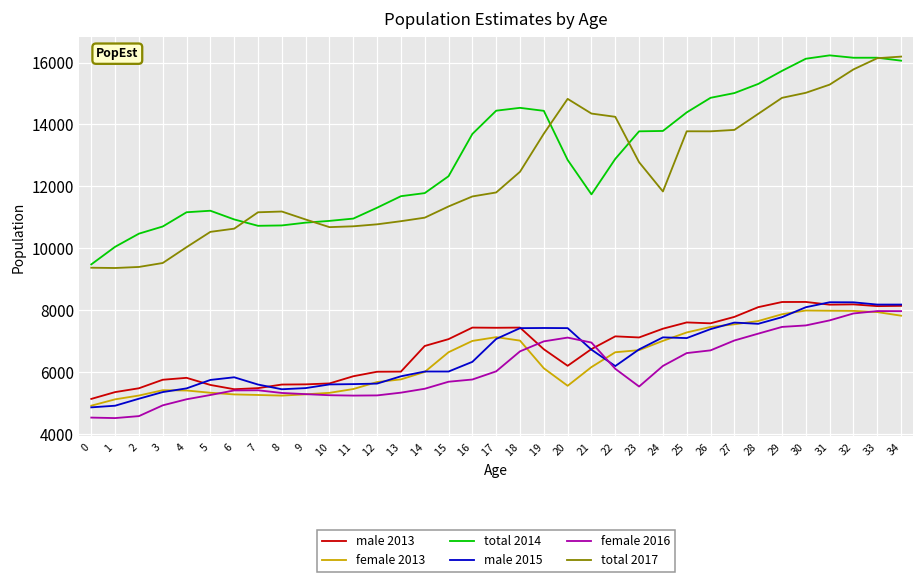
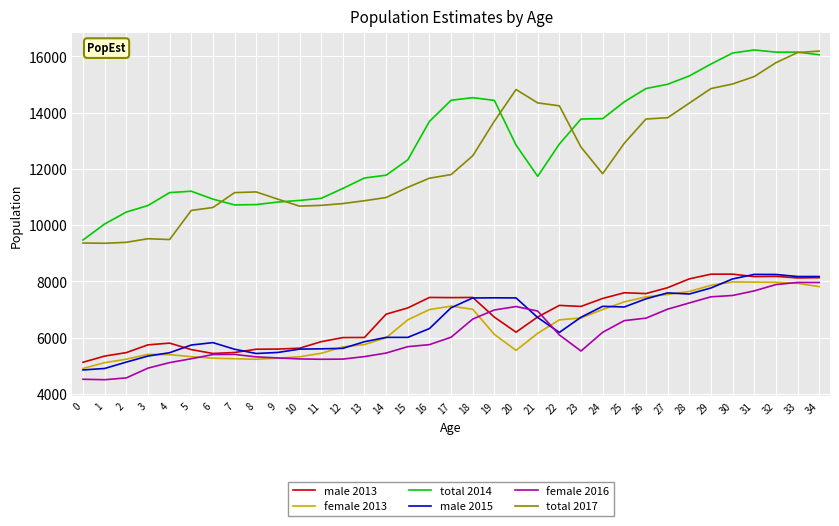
  {
    "male 2013": {
      "0": 5100,
      "1": 5300,
      "2": 5500,
      "3": 5700,
      "4": 5800,
      "5": 5600,
      "8": 5600,
      "9": 5600,
      "11": 5900,
      "12": 6000,
      "13": 6000,
      "14": 6800,
      "15": 7100,
      "16": 7400,
      "17": 7400,
      "19": 6700,
      "20": 6200,
      "22": 7100,
      "23": 7100,
      "24": 7400,
      "25": 7600,
      "26": 7600,
      "27": 7800,
      "28": 8100,
      "29": 8300,
      "30": 8300
    },
    "female 2013": {
      "1": 5100,
      "2": 5200,
      "6": 5300,
      "7": 5300,
      "11": 5400,
      "13": 5800,
      "15": 6600,
      "16": 7000,
      "18": 7000,
      "19": 6100,
      "20": 5600,
      "21": 6200,
      "22": 6600,
      "24": 7000,
      "25": 7300,
      "29": 7900,
      "30": 8000,
      "31": 8000,
      "34": 7800
    },
    "total 2014": {
      "0": 9500,
      "1": 10000,
      "2": 10500,
      "3": 10700,
      "4": 11200,
      "5": 11200,
      "6": 10900,
      "7": 10700,
      "8": 10700,
      "9": 10800,
      "10": 10900,
      "11": 11000,
      "12": 11300,
      "13": 11700,
      "14": 11800,
      "15": 12300,
      "16": 13700,
      "17": 14400,
      "18": 14500,
      "19": 14400,
      "20": 12900,
      "21": 11700,
      "22": 12900,
      "23": 13800,
      "24": 13800,
      "25": 14400,
      "26": 14900,
      "27": 15000,
      "28": 15300,
      "29": 15700,
      "30": 16100,
      "31": 16200,
      "32": 16200,
      "34": 16100
    },
    "male 2015": {
      "1": 4900,
      "2": 5100,
      "5": 5700,
      "6": 5800,
      "7": 5600,
      "8": 5400,
      "9": 5500,
      "11": 5600,
      "13": 5900,
      "15": 6000,
      "16": 6300,
      "19": 7400,
      "20": 7400,
      "24": 7100,
      "25": 7100,
      "29": 7800,
      "30": 8100
    },
    "female 2016": {
      "0": 4500,
      "1": 4500,
      "2": 4600,
      "3": 4900,
      "4": 5100,
      "11": 5200,
      "12": 5200,
      "13": 5300,
      "14": 5500,
      "15": 5700,
      "16": 5800,
      "17": 6000,
      "18": 6700,
      "19": 7000,
      "20": 7100,
      "21": 6900,
      "23": 5500,
      "24": 6200,
      "25": 6600,
      "26": 6700,
      "27": 7000,
      "28": 7200,
      "29": 7500,
      "30": 7500,
      "31": 7700,
      "34": 8000
    },
    "total 2017": {
      "0": 9400,
      "1": 9400,
      "2": 9400,
      "3": 9500,
-     "4": 10000,
+     "4": 9500,
      "5": 10500,
      "6": 10600,
      "7": 11200,
      "8": 11200,
      "9": 10900,
      "10": 10700,
      "11": 10700,
      "12": 10800,
      "13": 10900,
      "14": 11000,
      "15": 11300,
      "16": 11700,
      "17": 11800,
      "18": 12500,
      "19": 13700,
      "20": 14800,
      "21": 14400,
      "22": 14200,
      "23": 12800,
      "24": 11800,
-     "25": 13800,
+     "25": 12900,
      "26": 13800,
      "27": 13800,
      "28": 14300,
      "29": 14900,
      "30": 15000,
      "31": 15300,
      "32": 15800,
      "34": 16200
    }
  }
